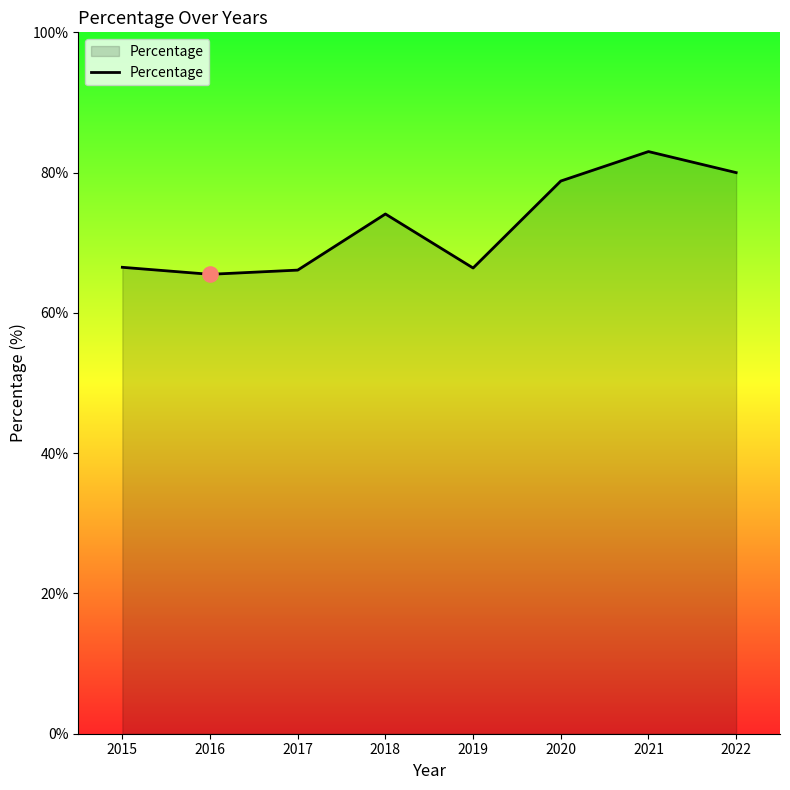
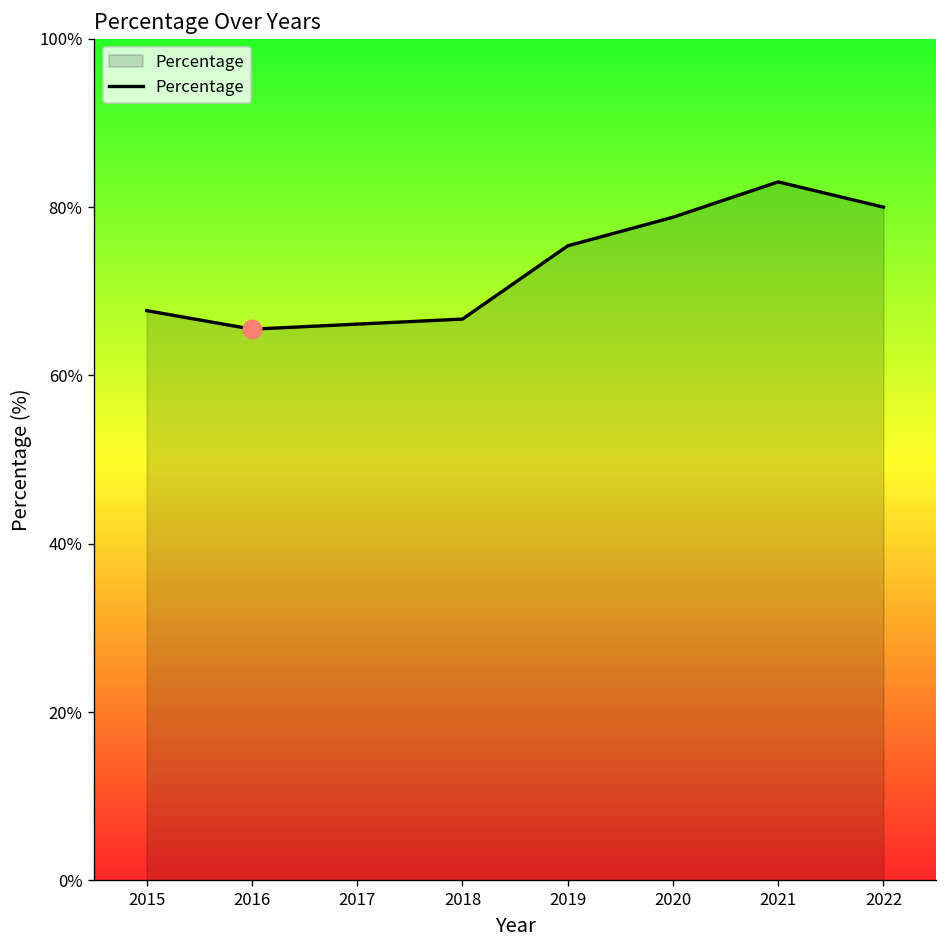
  {
    "Percentage": {
-     "2015": "67%",
+     "2015": "68%",
      "2017": "66%",
-     "2018": "74%",
-     "2019": "66%",
+     "2018": "67%",
+     "2019": "75%",
      "2020": "79%",
      "2021": "83%",
      "2022": "80%"
    }
  }
